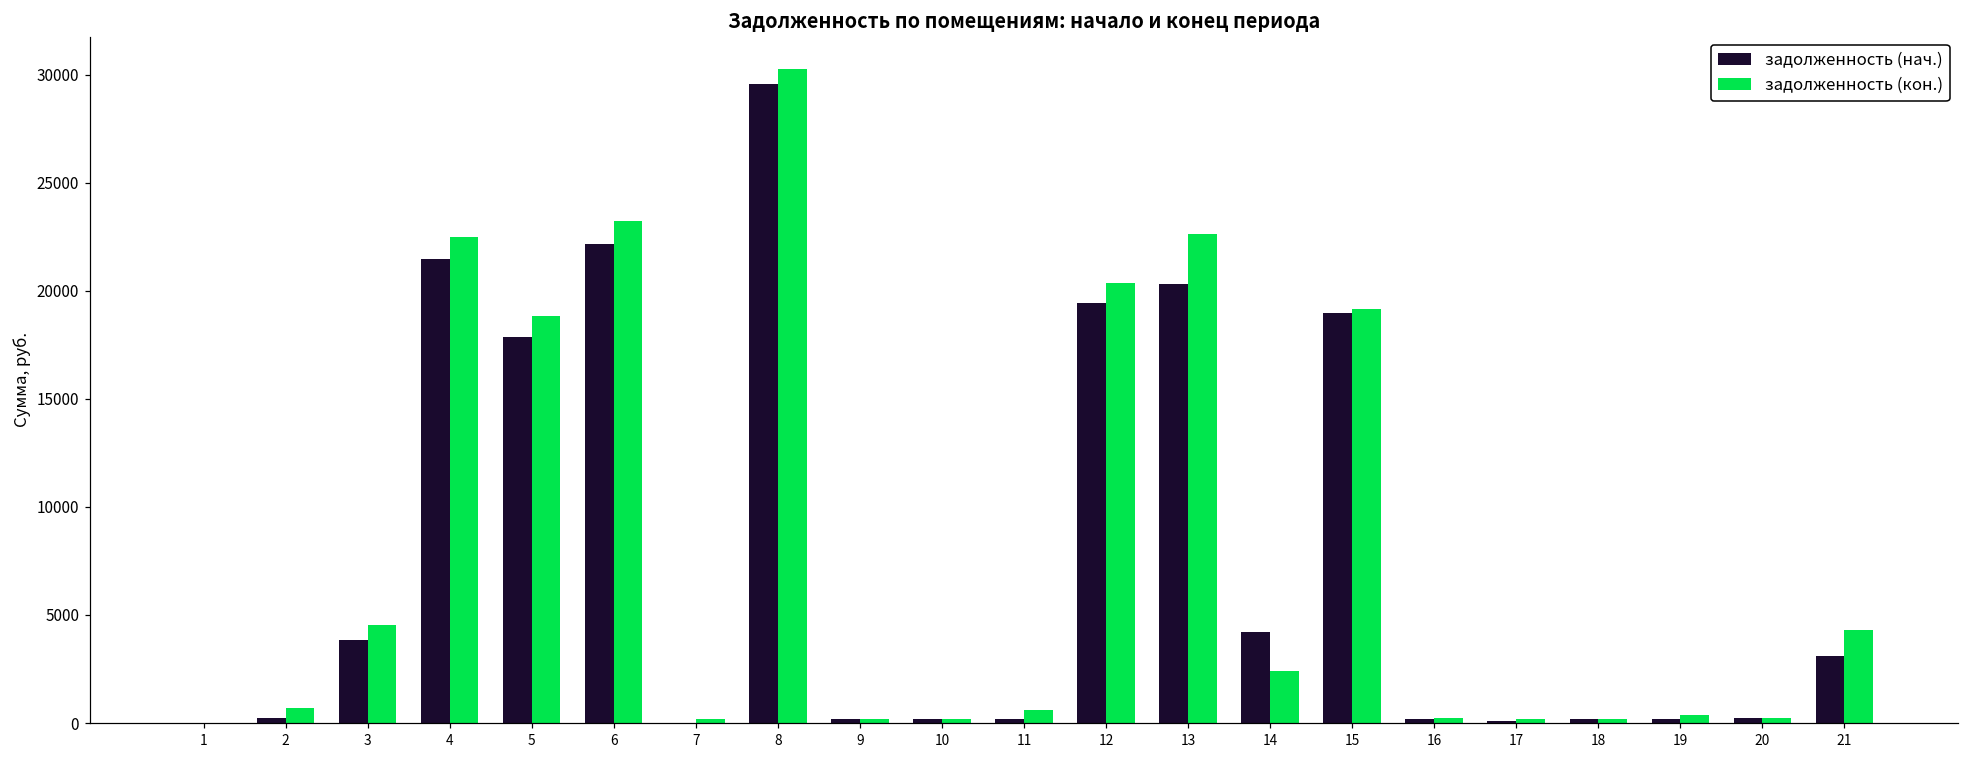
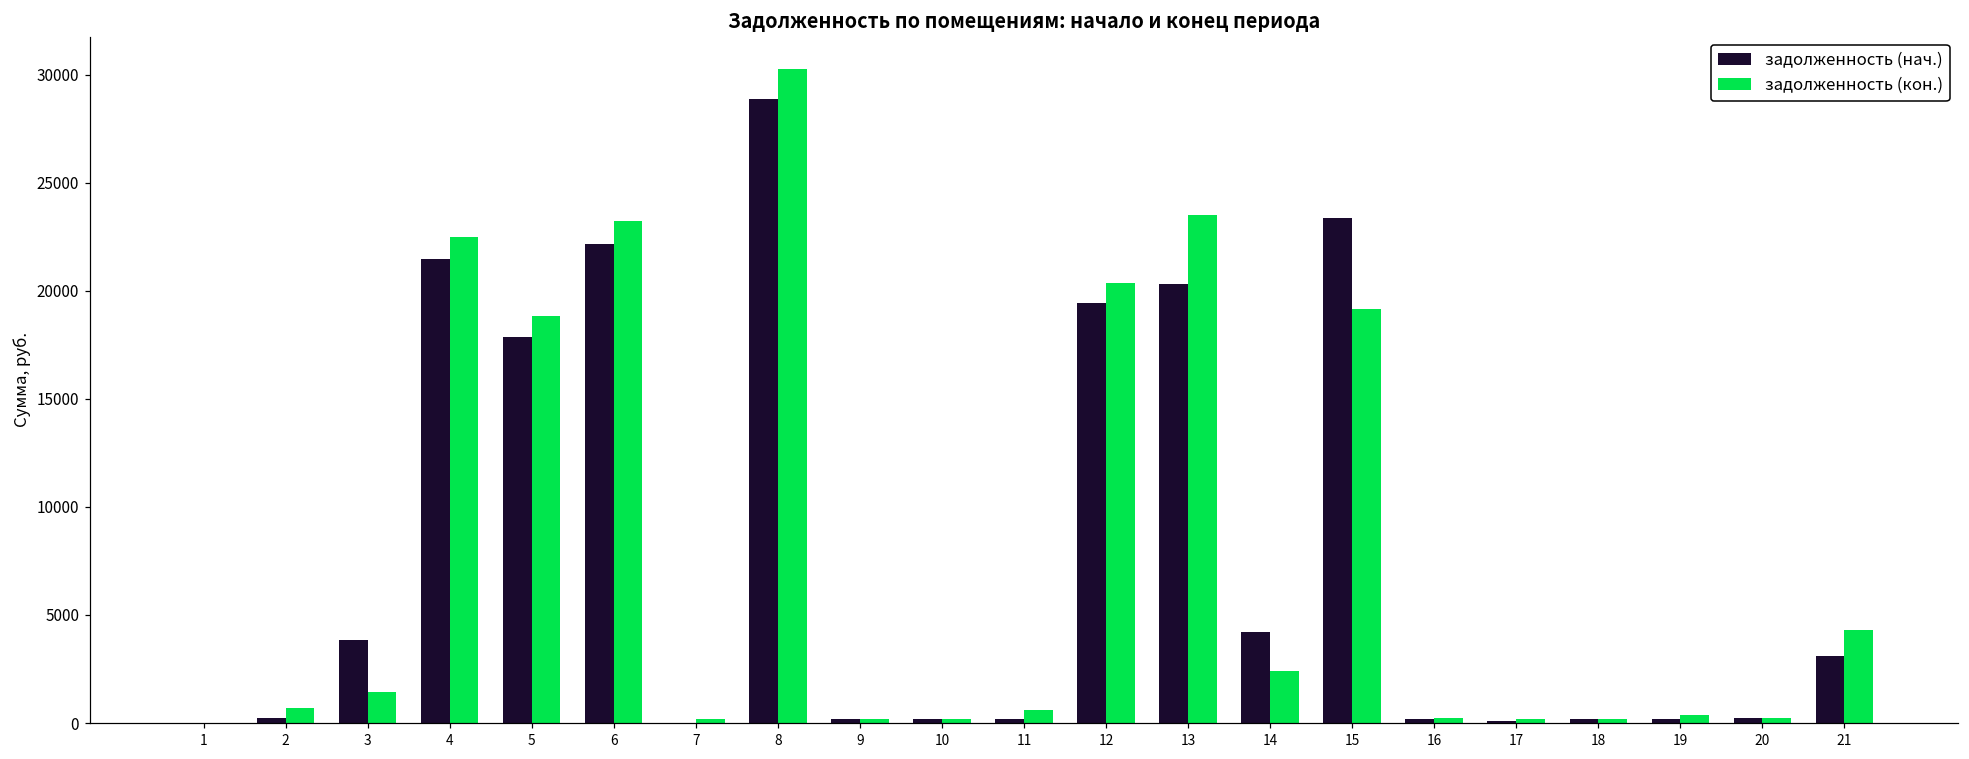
  {
    "задолженность (нач.)": {
      "1": 0,
      "2": 200,
      "3": 3900,
      "4": 21500,
      "5": 17900,
      "6": 22200,
      "7": 0,
-     "8": 29600,
+     "8": 28900,
      "9": 200,
      "10": 200,
      "11": 200,
      "12": 19400,
      "13": 20300,
      "14": 4200,
-     "15": 19000,
+     "15": 23400,
      "16": 200,
      "18": 200,
      "19": 200,
      "20": 200,
      "21": 3100
    },
    "задолженность (кон.)": {
      "1": 0,
      "2": 700,
-     "3": 4500,
+     "3": 1400,
      "4": 22500,
      "5": 18800,
      "6": 23200,
      "7": 200,
      "8": 30300,
      "9": 200,
      "10": 200,
      "11": 600,
      "12": 20400,
-     "13": 22600,
+     "13": 23500,
      "14": 2400,
      "15": 19200,
      "16": 200,
      "17": 200,
      "18": 200,
      "19": 400,
      "20": 200,
      "21": 4300
    }
  }
